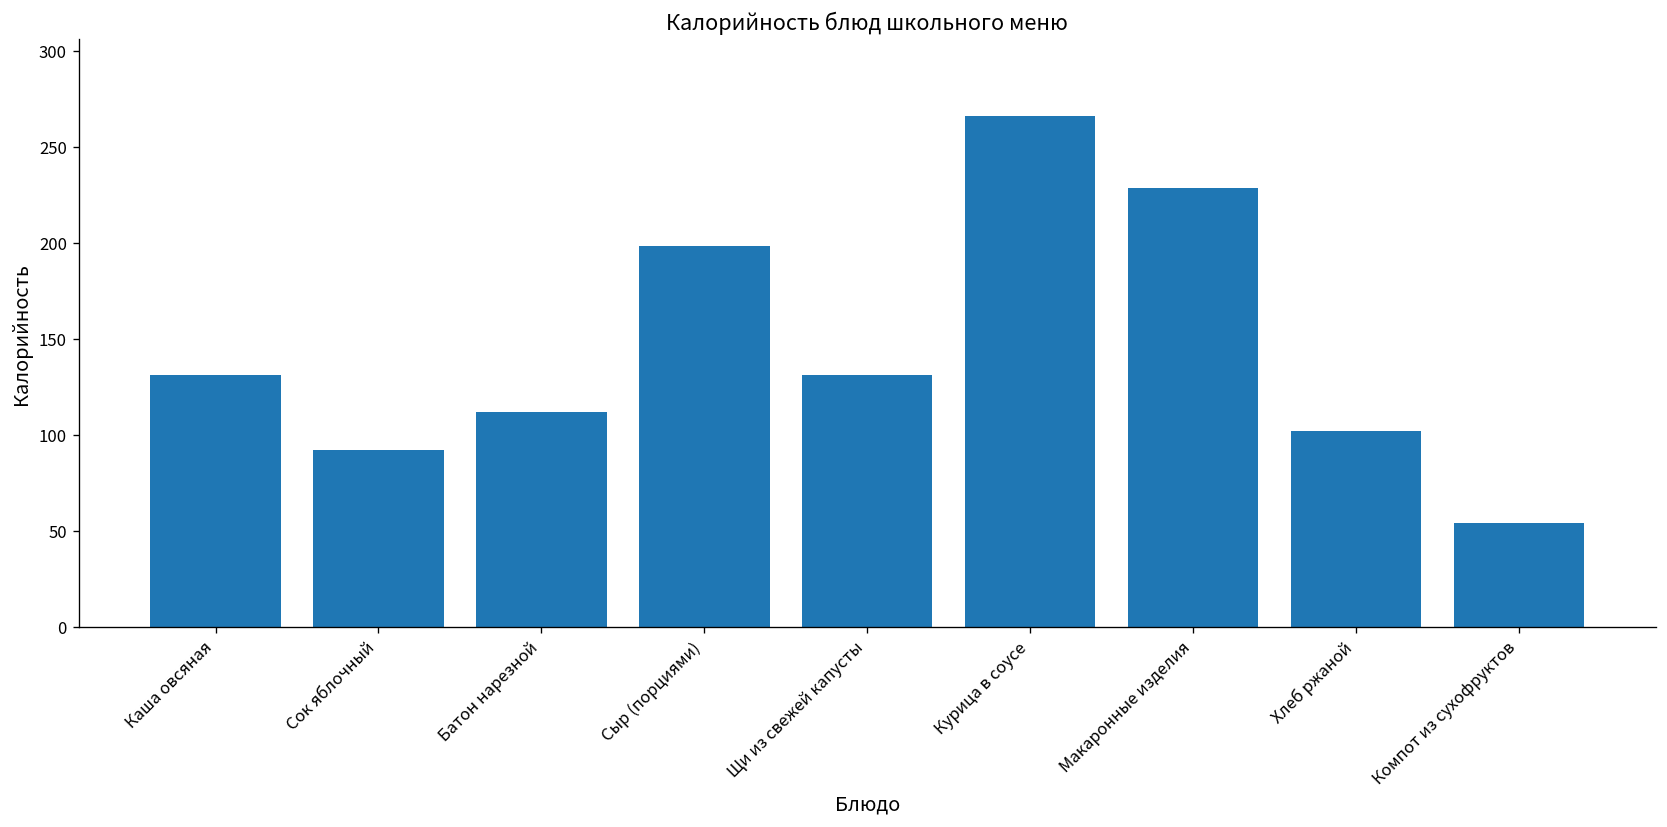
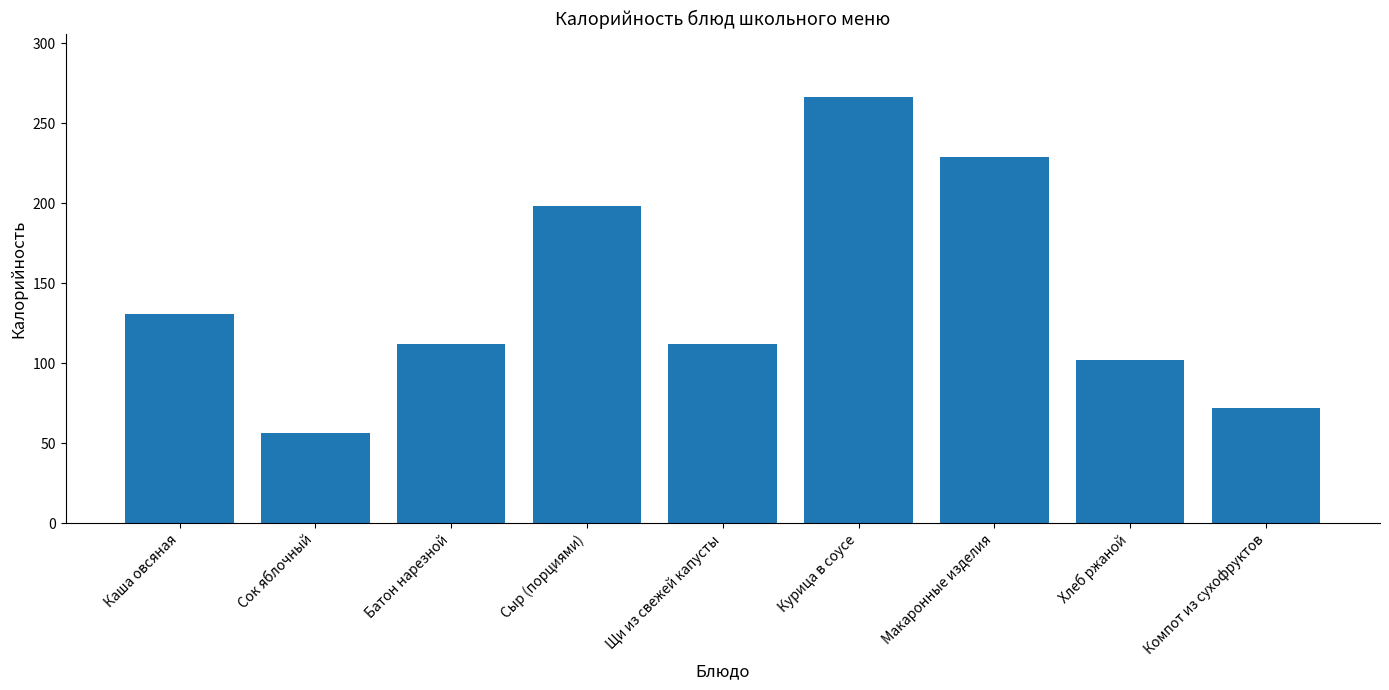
  {
    "Каша овсяная": 131,
-   "Сок яблочный": 92,
+   "Сок яблочный": 57,
    "Батон нарезной": 112,
    "Сыр (порциями)": 199,
-   "Щи из свежей капусты": 131,
+   "Щи из свежей капусты": 112,
    "Курица в соусе": 266,
    "Макаронные изделия": 229,
    "Хлеб ржаной": 102,
-   "Компот из сухофруктов": 54
+   "Компот из сухофруктов": 72
  }
